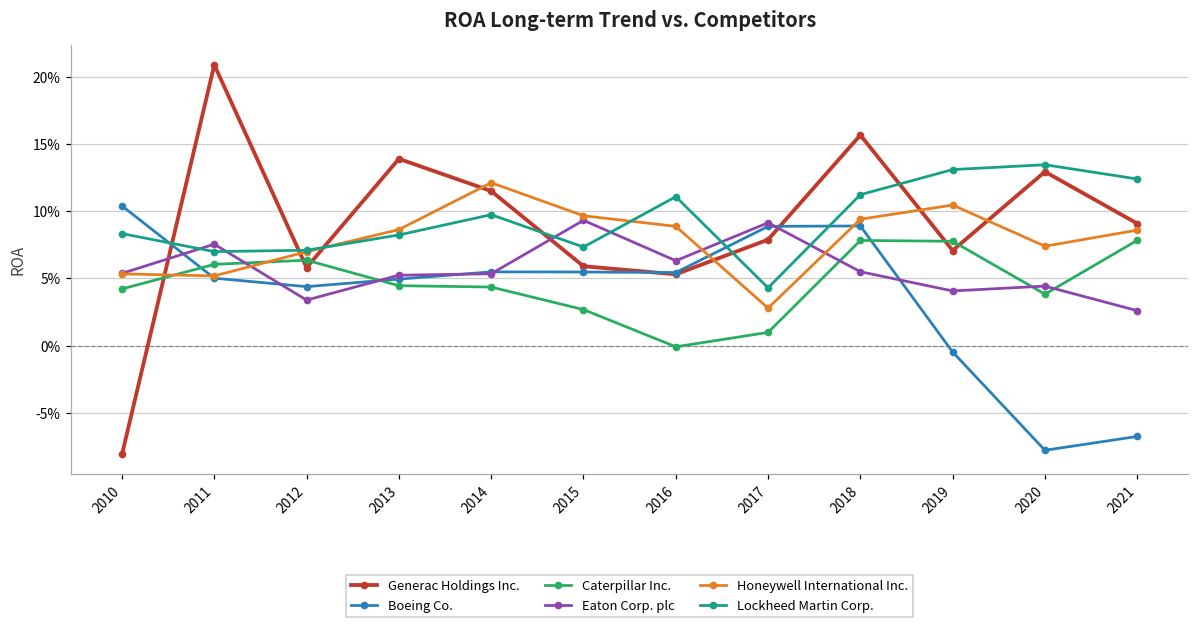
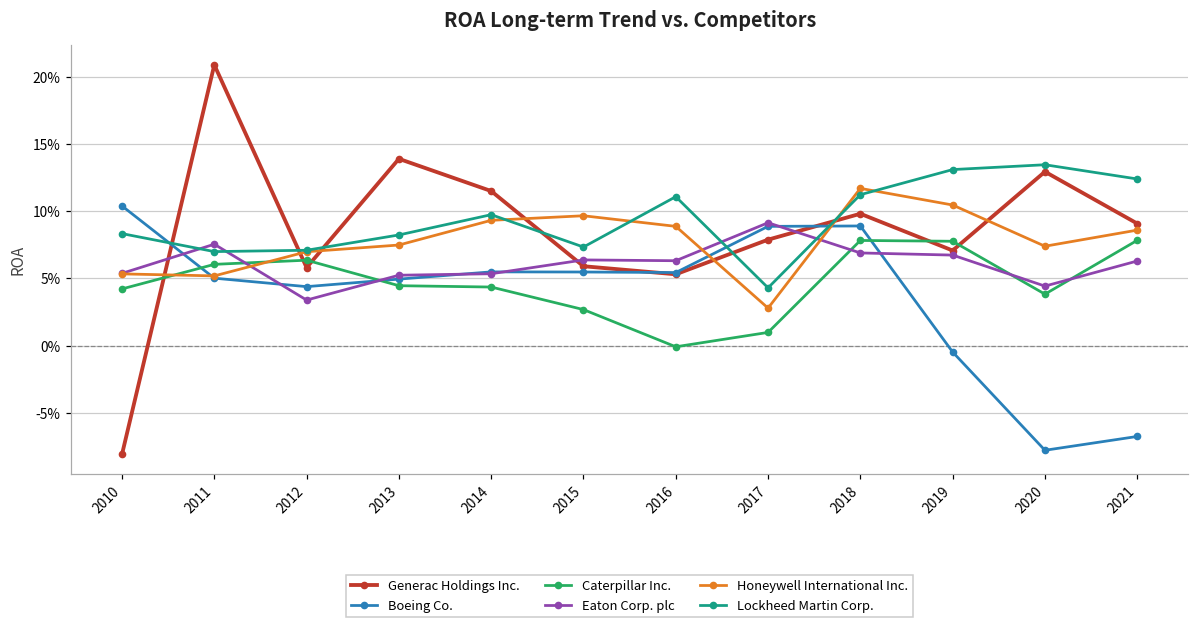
  {
    "Generac Holdings Inc.": {
      "2010": "-8.1%",
      "2011": "20.9%",
      "2012": "5.8%",
      "2013": "13.9%",
      "2014": "11.5%",
      "2015": "5.9%",
      "2017": "7.9%",
-     "2018": "15.7%",
+     "2018": "9.8%",
      "2019": "7.1%",
      "2020": "13.0%",
      "2021": "9.1%"
    },
    "Boeing Co.": {
      "2010": "10.4%",
      "2012": "4.4%",
      "2013": "5.0%",
      "2015": "5.5%",
      "2017": "8.9%",
      "2018": "8.9%",
      "2019": "-0.5%",
      "2020": "-7.8%",
      "2021": "-6.8%"
    },
    "Eaton Corp. plc": {
      "2011": "7.6%",
      "2012": "3.4%",
      "2013": "5.2%",
-     "2015": "9.3%",
+     "2015": "6.4%",
      "2016": "6.3%",
      "2017": "9.2%",
-     "2018": "5.5%",
-     "2019": "4.1%",
+     "2018": "6.9%",
+     "2019": "6.7%",
      "2020": "4.4%",
-     "2021": "2.6%"
+     "2021": "6.3%"
    },
    "Honeywell International Inc.": {
-     "2013": "8.6%",
-     "2014": "12.1%",
+     "2013": "7.5%",
+     "2014": "9.3%",
      "2015": "9.7%",
      "2016": "8.9%",
      "2017": "2.8%",
-     "2018": "9.4%",
+     "2018": "11.7%",
      "2019": "10.5%",
      "2020": "7.4%",
      "2021": "8.6%"
    }
  }
